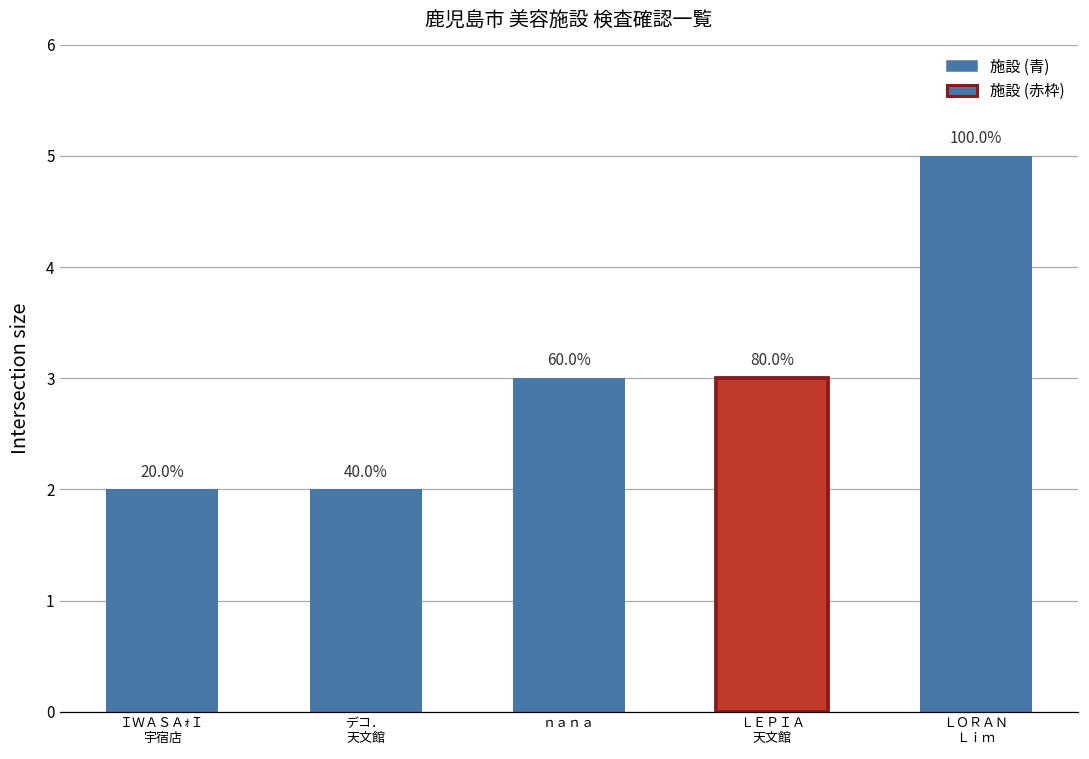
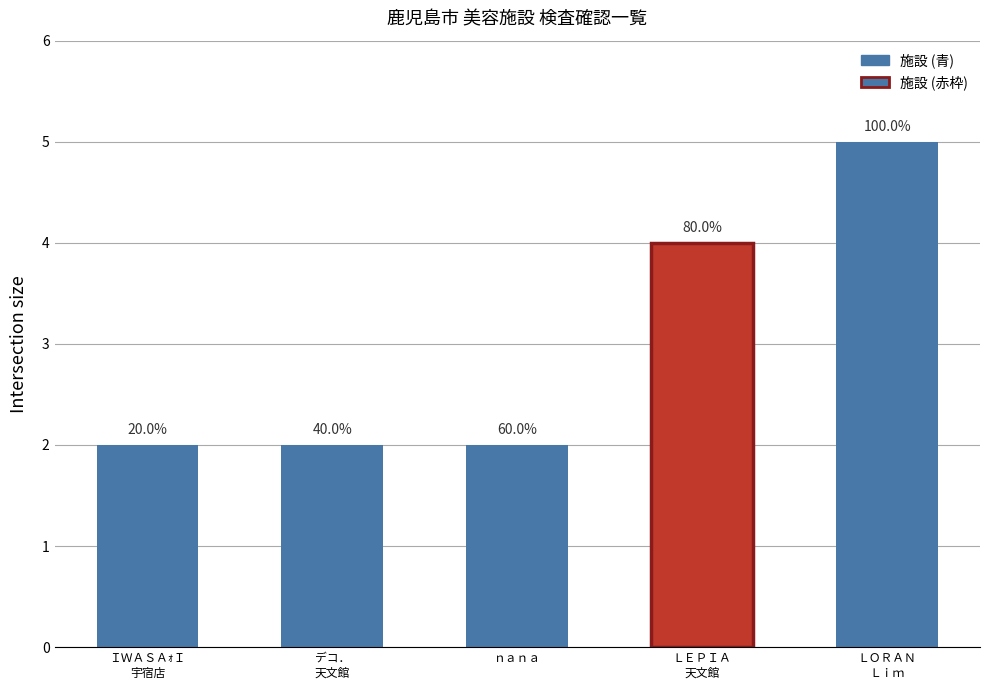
  {
-   "ｎａｎａ": 3,
-   "ＬＥＰＩＡ 天文館": 3
+   "ｎａｎａ": 2,
+   "ＬＥＰＩＡ 天文館": 4
  }
